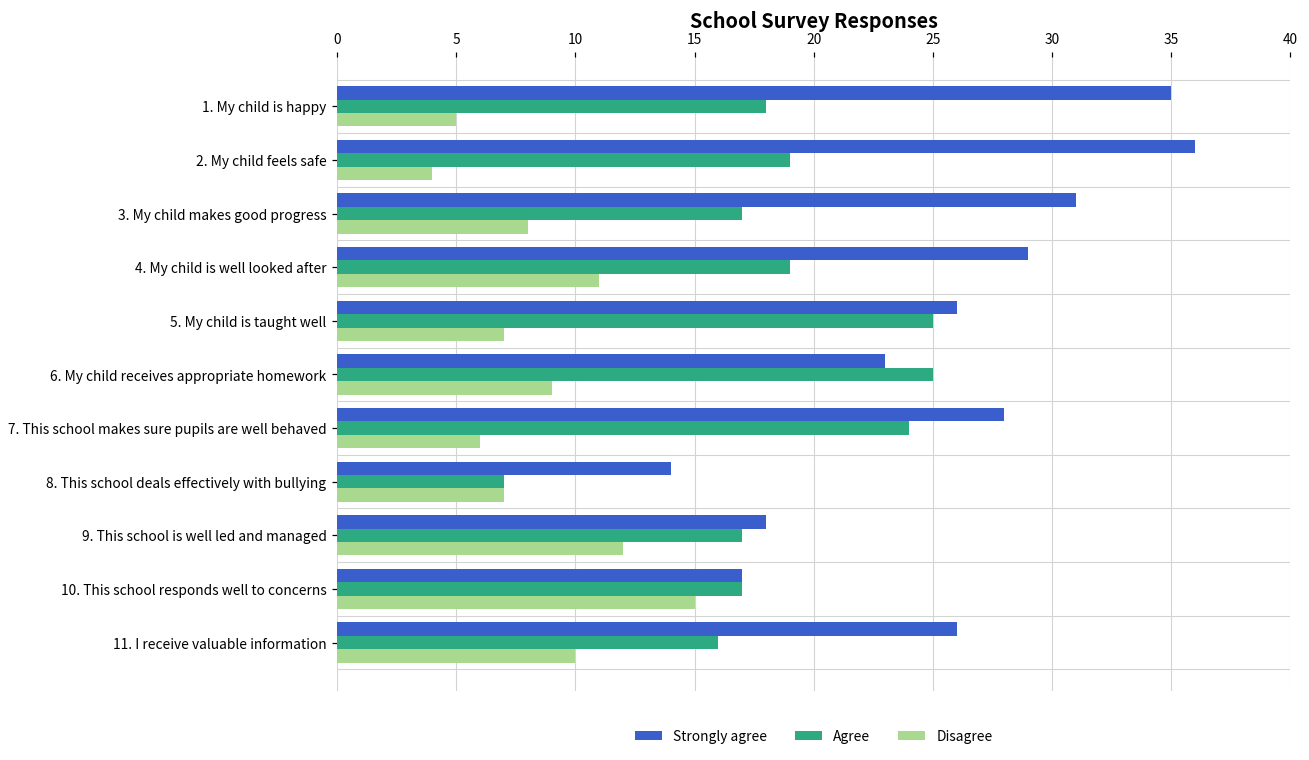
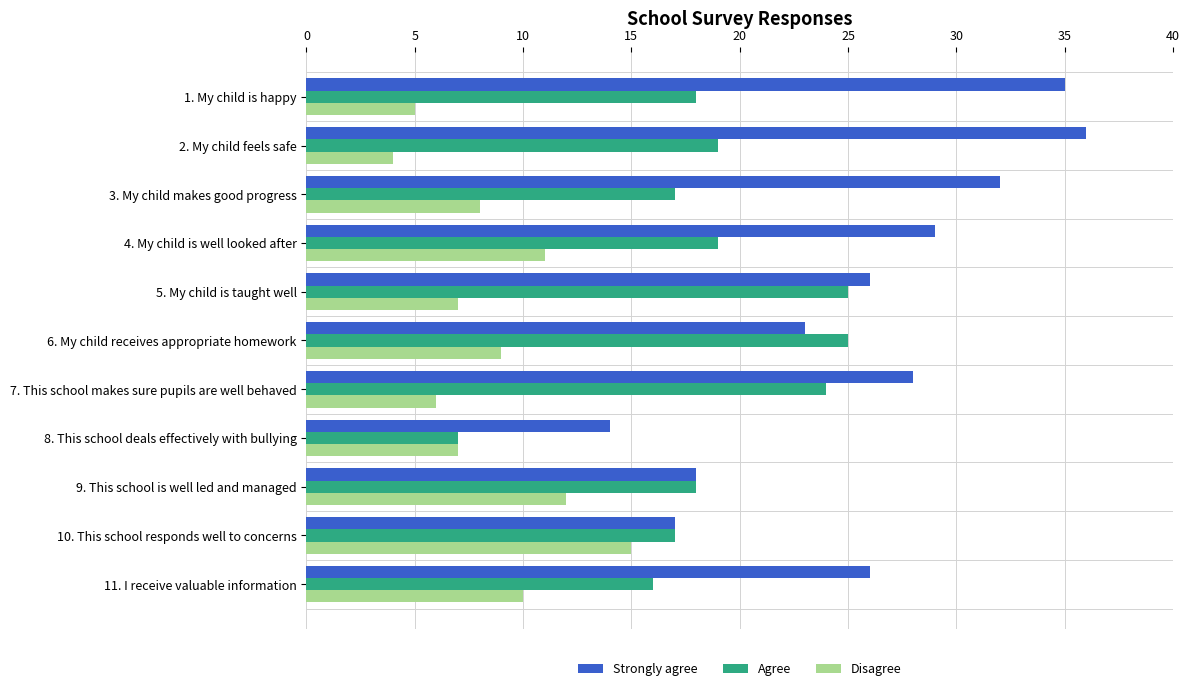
  {
    "Strongly agree": {
      "1. My child is happy": 35,
      "2. My child feels safe": 36,
-     "3. My child makes good progress": 31,
+     "3. My child makes good progress": 32,
      "4. My child is well looked after": 29,
      "5. My child is taught well": 26,
      "6. My child receives appropriate homework": 23,
      "7. This school makes sure pupils are well behaved": 28,
      "8. This school deals effectively with bullying": 14,
      "9. This school is well led and managed": 18,
      "10. This school responds well to concerns": 17,
      "11. I receive valuable information": 26
    },
    "Agree": {
      "1. My child is happy": 18,
      "2. My child feels safe": 19,
      "3. My child makes good progress": 17,
      "4. My child is well looked after": 19,
      "5. My child is taught well": 25,
      "6. My child receives appropriate homework": 25,
      "7. This school makes sure pupils are well behaved": 24,
      "8. This school deals effectively with bullying": 7,
-     "9. This school is well led and managed": 17,
+     "9. This school is well led and managed": 18,
      "10. This school responds well to concerns": 17,
      "11. I receive valuable information": 16
    },
    "Disagree": {
      "1. My child is happy": 5,
      "2. My child feels safe": 4,
      "3. My child makes good progress": 8,
      "4. My child is well looked after": 11,
      "5. My child is taught well": 7,
      "6. My child receives appropriate homework": 9,
      "7. This school makes sure pupils are well behaved": 6,
      "8. This school deals effectively with bullying": 7,
      "9. This school is well led and managed": 12,
      "10. This school responds well to concerns": 15,
      "11. I receive valuable information": 10
    }
  }
